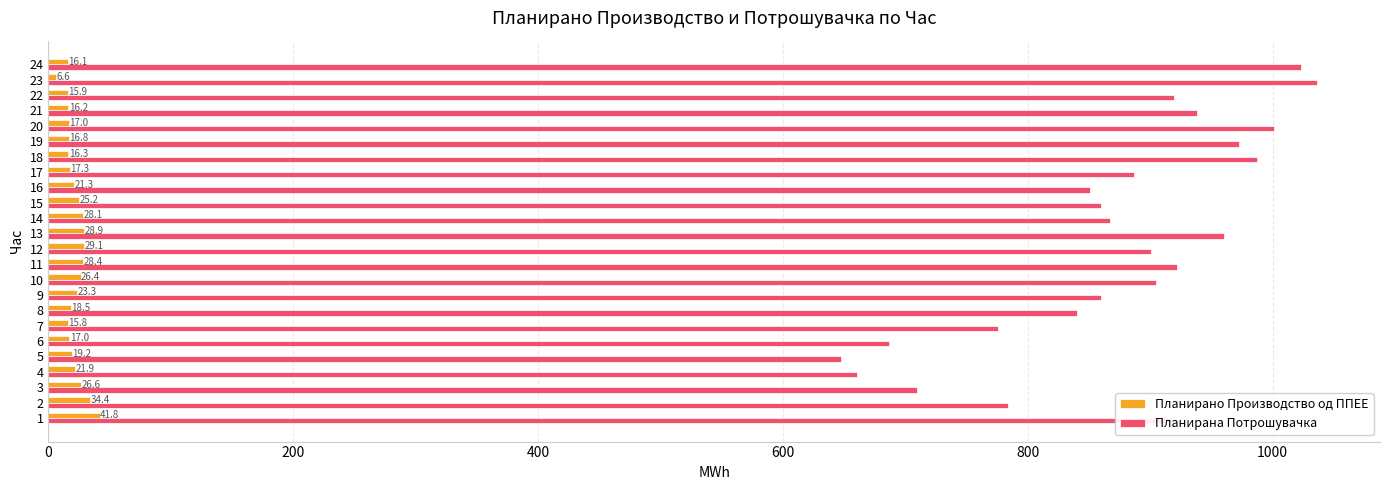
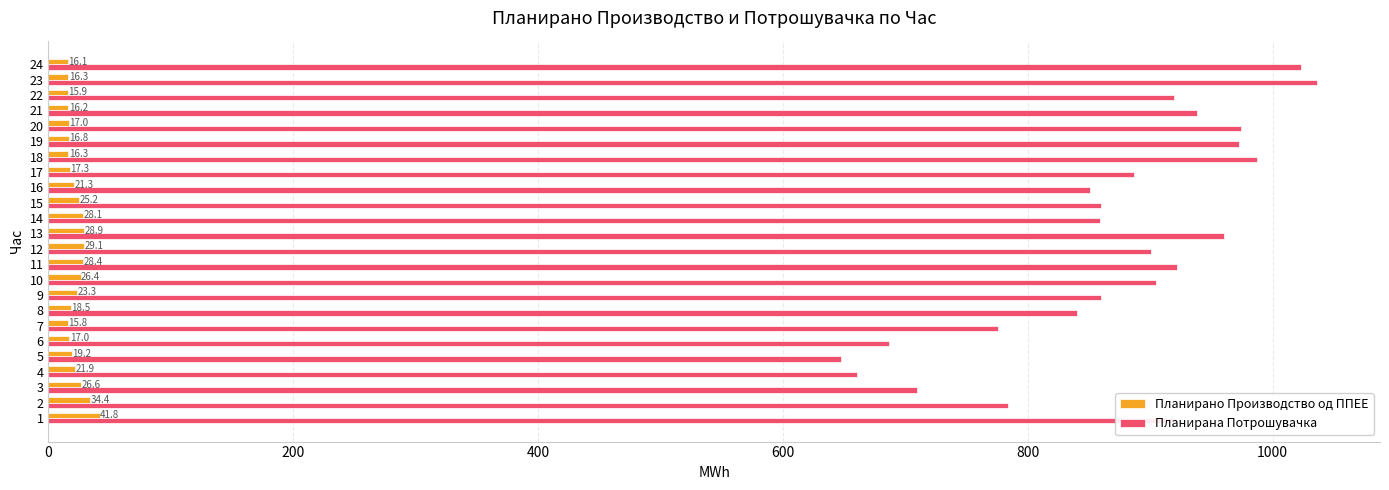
  {
    "Планирано Производство од ППЕЕ": {
      "24": 16.1,
-     "23": 6.6,
+     "23": 16.3,
      "22": 15.9,
      "21": 16.2,
      "20": 17.0,
      "19": 16.8,
      "18": 16.3,
      "17": 17.3,
      "16": 21.3,
      "15": 25.2,
      "14": 28.1,
      "13": 28.9,
      "12": 29.1,
      "11": 28.4,
      "10": 26.4,
      "9": 23.3,
      "8": 18.5,
      "7": 15.8,
      "6": 17.0,
      "5": 19.2,
      "4": 21.9,
      "3": 26.6,
      "2": 34.4,
      "1": 41.8
    },
    "Планирана Потрошувачка": {
      "24": 1023,
      "23": 1036,
      "22": 920,
      "21": 938,
-     "20": 1001,
+     "20": 974,
      "19": 972,
      "18": 987,
      "17": 887,
      "16": 851,
      "15": 860,
-     "14": 867,
+     "14": 859,
      "13": 960,
      "12": 900,
      "11": 922,
      "10": 905,
      "9": 860,
      "8": 841,
      "7": 776,
      "6": 686,
      "5": 648,
      "4": 661,
      "3": 709,
      "2": 784
    }
  }
